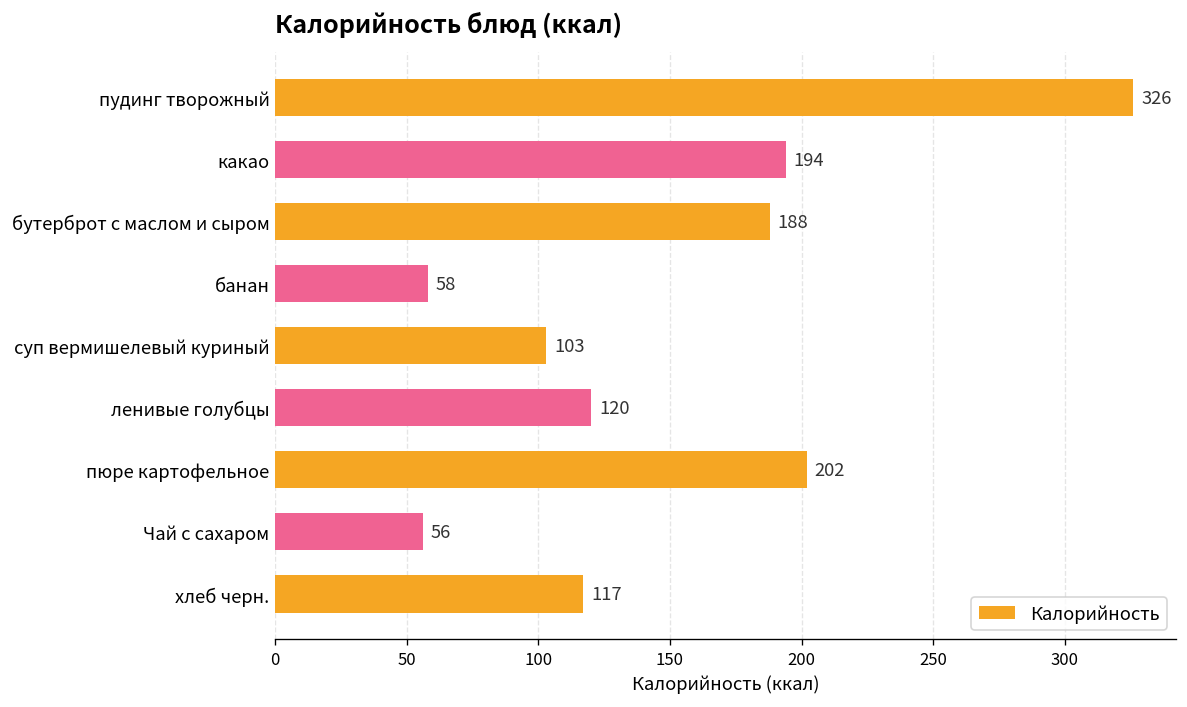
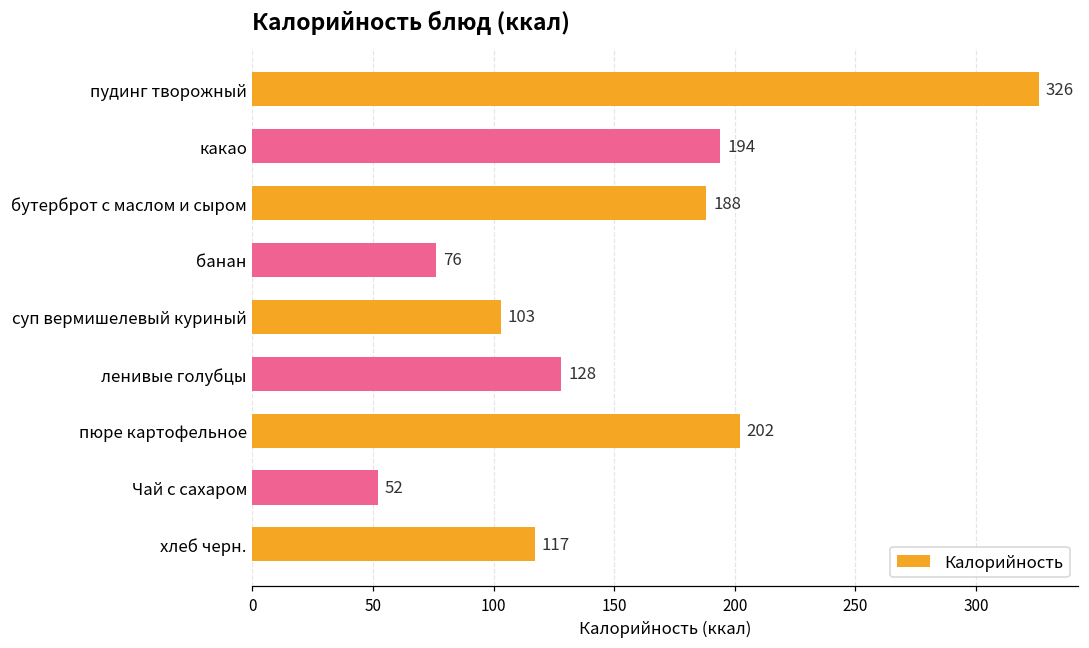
  {
    "пудинг творожный": 326,
    "какао": 194,
    "бутерброт с маслом и сыром": 188,
-   "банан": 58,
+   "банан": 76,
    "суп вермишелевый куриный": 103,
-   "ленивые голубцы": 120,
+   "ленивые голубцы": 128,
    "пюре картофельное": 202,
-   "Чай с сахаром": 56,
+   "Чай с сахаром": 52,
    "хлеб черн.": 117
  }
